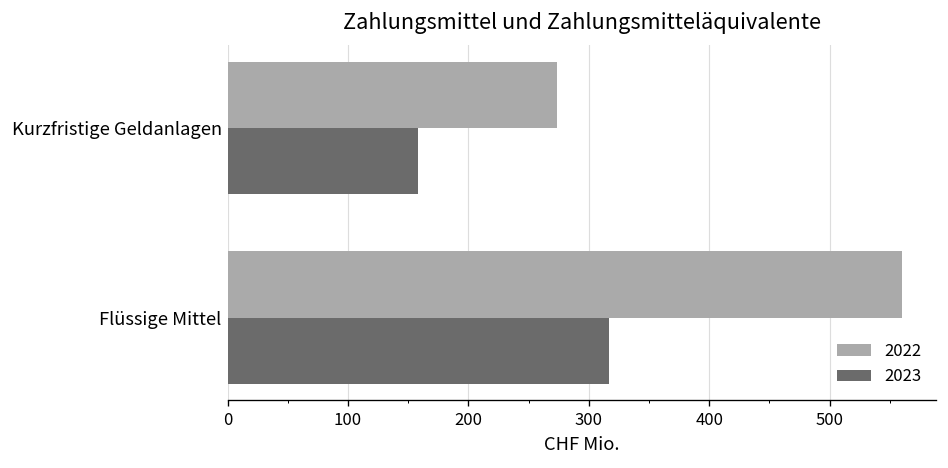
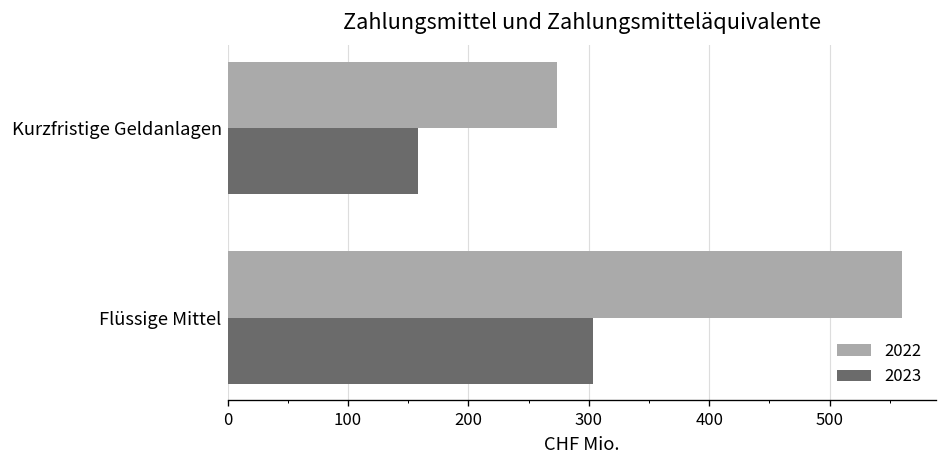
  {
    "2022": {
      "Kurzfristige Geldanlagen": 274,
      "Flüssige Mittel": 560
    },
    "2023": {
      "Kurzfristige Geldanlagen": 158,
-     "Flüssige Mittel": 317
+     "Flüssige Mittel": 304
    }
  }
